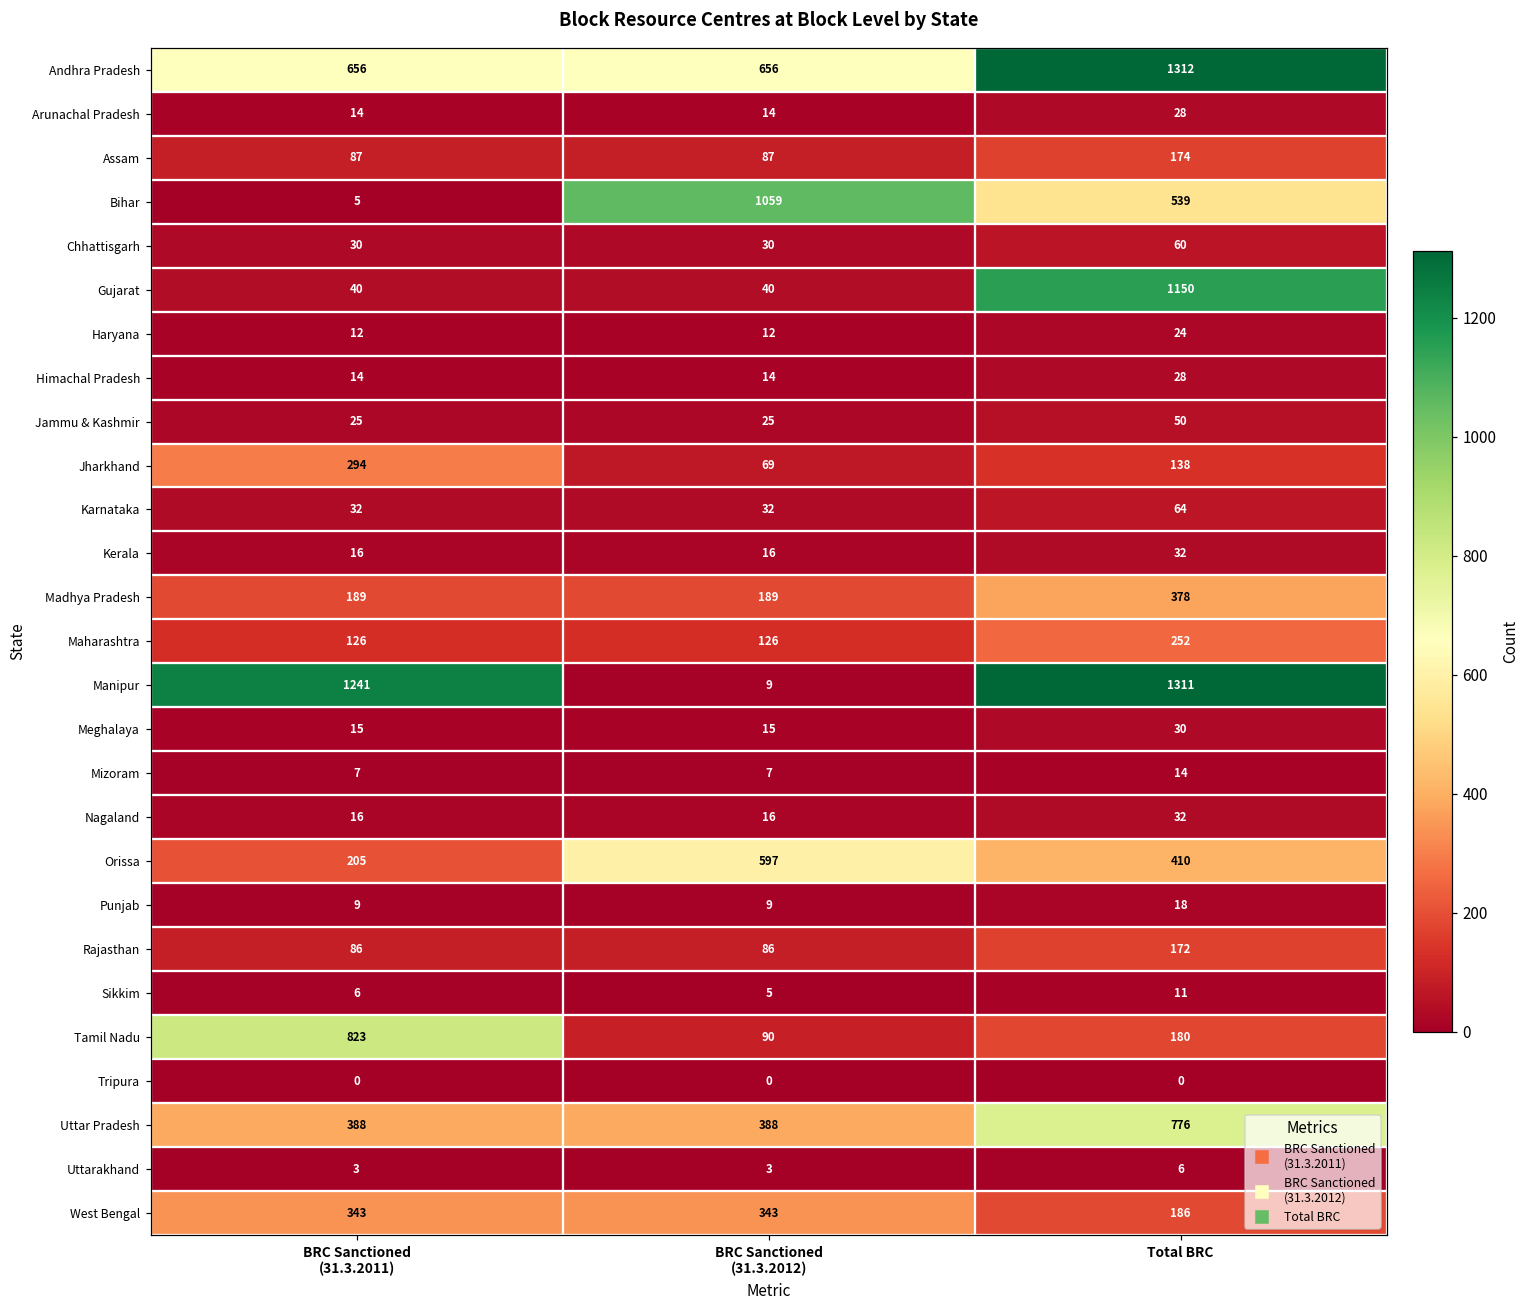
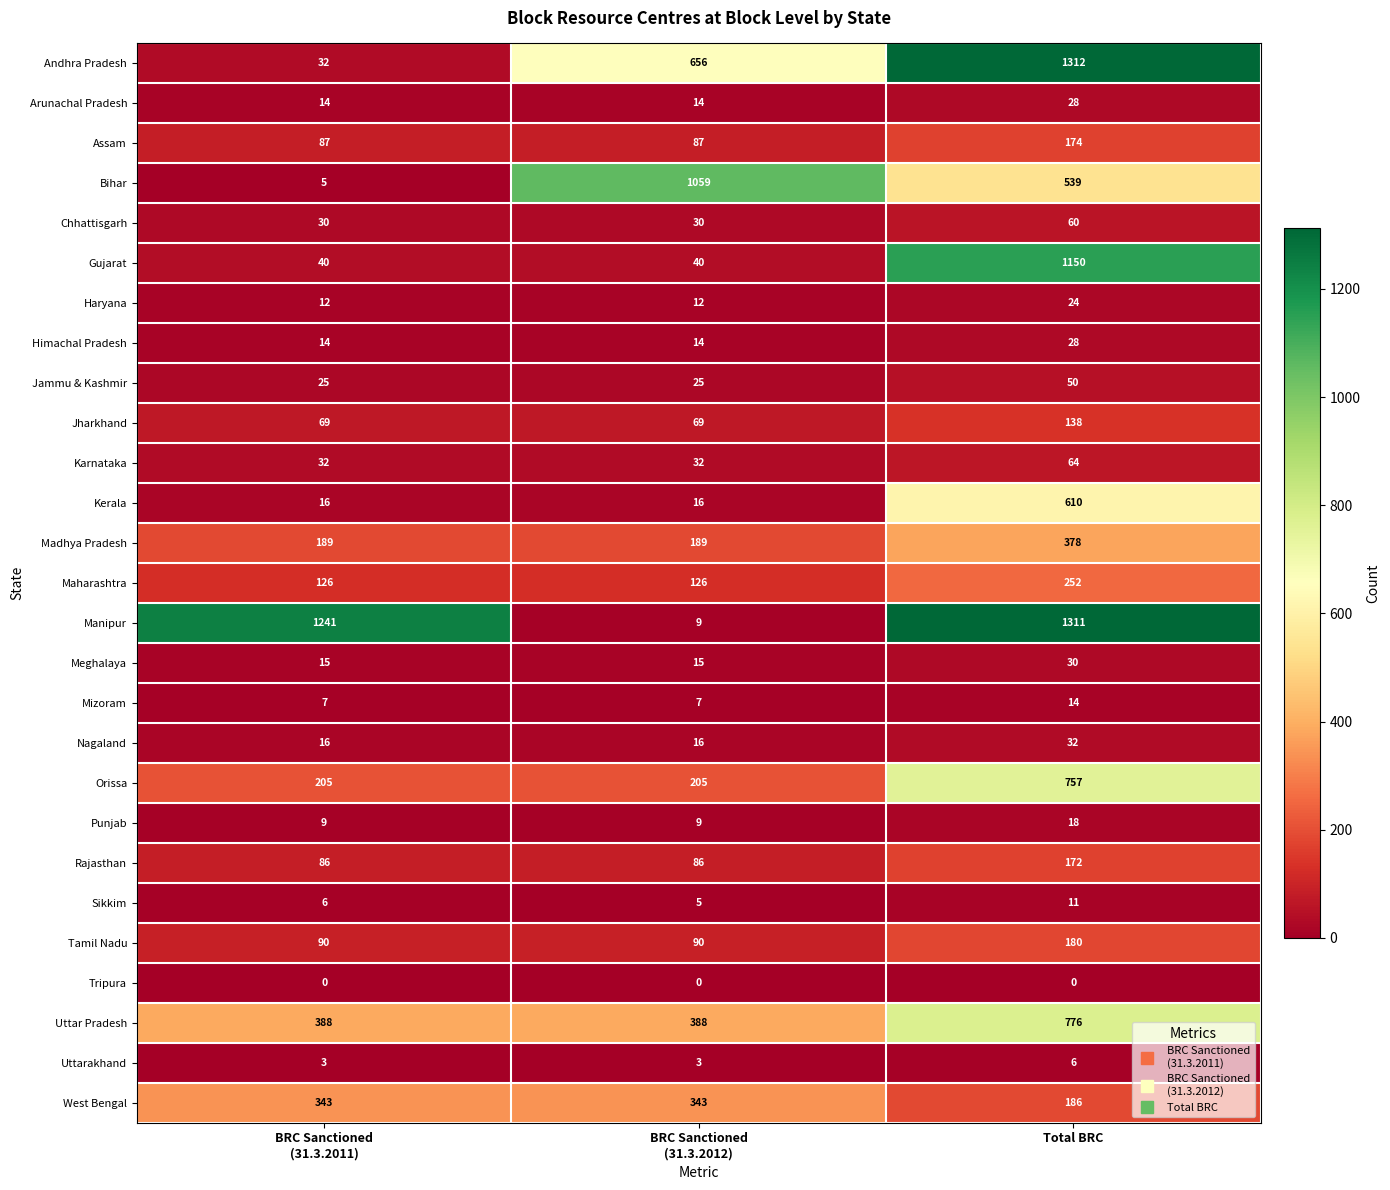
  {
    "Andhra Pradesh": {
-     "BRC Sanctioned (31.3.2011)": 656,
+     "BRC Sanctioned (31.3.2011)": 32,
      "BRC Sanctioned (31.3.2012)": 656,
      "Total BRC": 1312
    },
    "Arunachal Pradesh": {
      "BRC Sanctioned (31.3.2011)": 14,
      "BRC Sanctioned (31.3.2012)": 14,
      "Total BRC": 28
    },
    "Assam": {
      "BRC Sanctioned (31.3.2011)": 87,
      "BRC Sanctioned (31.3.2012)": 87,
      "Total BRC": 174
    },
    "Bihar": {
      "BRC Sanctioned (31.3.2011)": 5,
      "BRC Sanctioned (31.3.2012)": 1059,
      "Total BRC": 539
    },
    "Chhattisgarh": {
      "BRC Sanctioned (31.3.2011)": 30,
      "BRC Sanctioned (31.3.2012)": 30,
      "Total BRC": 60
    },
    "Gujarat": {
      "BRC Sanctioned (31.3.2011)": 40,
      "BRC Sanctioned (31.3.2012)": 40,
      "Total BRC": 1150
    },
    "Haryana": {
      "BRC Sanctioned (31.3.2011)": 12,
      "BRC Sanctioned (31.3.2012)": 12,
      "Total BRC": 24
    },
    "Himachal Pradesh": {
      "BRC Sanctioned (31.3.2011)": 14,
      "BRC Sanctioned (31.3.2012)": 14,
      "Total BRC": 28
    },
    "Jammu & Kashmir": {
      "BRC Sanctioned (31.3.2011)": 25,
      "BRC Sanctioned (31.3.2012)": 25,
      "Total BRC": 50
    },
    "Jharkhand": {
-     "BRC Sanctioned (31.3.2011)": 294,
+     "BRC Sanctioned (31.3.2011)": 69,
      "BRC Sanctioned (31.3.2012)": 69,
      "Total BRC": 138
    },
    "Karnataka": {
      "BRC Sanctioned (31.3.2011)": 32,
      "BRC Sanctioned (31.3.2012)": 32,
      "Total BRC": 64
    },
    "Kerala": {
      "BRC Sanctioned (31.3.2011)": 16,
      "BRC Sanctioned (31.3.2012)": 16,
-     "Total BRC": 32
+     "Total BRC": 610
    },
    "Madhya Pradesh": {
      "BRC Sanctioned (31.3.2011)": 189,
      "BRC Sanctioned (31.3.2012)": 189,
      "Total BRC": 378
    },
    "Maharashtra": {
      "BRC Sanctioned (31.3.2011)": 126,
      "BRC Sanctioned (31.3.2012)": 126,
      "Total BRC": 252
    },
    "Manipur": {
      "BRC Sanctioned (31.3.2011)": 1241,
      "BRC Sanctioned (31.3.2012)": 9,
      "Total BRC": 1311
    },
    "Meghalaya": {
      "BRC Sanctioned (31.3.2011)": 15,
      "BRC Sanctioned (31.3.2012)": 15,
      "Total BRC": 30
    },
    "Mizoram": {
      "BRC Sanctioned (31.3.2011)": 7,
      "BRC Sanctioned (31.3.2012)": 7,
      "Total BRC": 14
    },
    "Nagaland": {
      "BRC Sanctioned (31.3.2011)": 16,
      "BRC Sanctioned (31.3.2012)": 16,
      "Total BRC": 32
    },
    "Orissa": {
      "BRC Sanctioned (31.3.2011)": 205,
-     "BRC Sanctioned (31.3.2012)": 597,
-     "Total BRC": 410
+     "BRC Sanctioned (31.3.2012)": 205,
+     "Total BRC": 757
    },
    "Punjab": {
      "BRC Sanctioned (31.3.2011)": 9,
      "BRC Sanctioned (31.3.2012)": 9,
      "Total BRC": 18
    },
    "Rajasthan": {
      "BRC Sanctioned (31.3.2011)": 86,
      "BRC Sanctioned (31.3.2012)": 86,
      "Total BRC": 172
    },
    "Sikkim": {
      "BRC Sanctioned (31.3.2011)": 6,
      "BRC Sanctioned (31.3.2012)": 5,
      "Total BRC": 11
    },
    "Tamil Nadu": {
-     "BRC Sanctioned (31.3.2011)": 823,
+     "BRC Sanctioned (31.3.2011)": 90,
      "BRC Sanctioned (31.3.2012)": 90,
      "Total BRC": 180
    },
    "Tripura": {
      "BRC Sanctioned (31.3.2011)": 0,
      "BRC Sanctioned (31.3.2012)": 0,
      "Total BRC": 0
    },
    "Uttar Pradesh": {
      "BRC Sanctioned (31.3.2011)": 388,
      "BRC Sanctioned (31.3.2012)": 388,
      "Total BRC": 776
    },
    "Uttarakhand": {
      "BRC Sanctioned (31.3.2011)": 3,
      "BRC Sanctioned (31.3.2012)": 3,
      "Total BRC": 6
    },
    "West Bengal": {
      "BRC Sanctioned (31.3.2011)": 343,
      "BRC Sanctioned (31.3.2012)": 343,
      "Total BRC": 186
    }
  }
